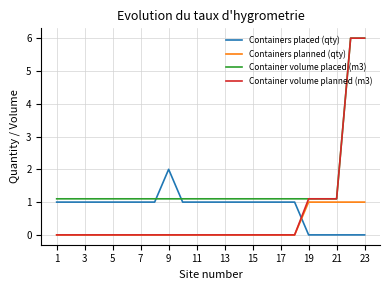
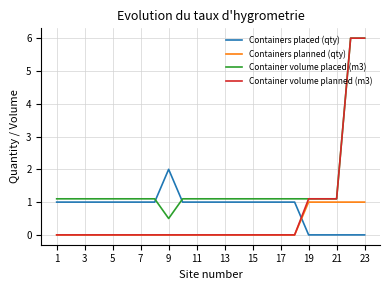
  {
    "Containers placed (qty)": {
      "1": 1.0,
      "3": 1.0,
      "5": 1.0,
      "7": 1.0,
      "9": 2.0,
      "11": 1.0,
      "13": 1.0,
      "15": 1.0,
      "17": 1.0,
      "19": 0.0,
      "21": 0.0,
      "23": 0.0
    },
    "Containers planned (qty)": {
      "19": 1.0,
      "21": 1.0,
      "23": 1.0
    },
    "Container volume placed (m3)": {
      "1": 1.1,
      "3": 1.1,
      "5": 1.1,
      "7": 1.1,
-     "9": 1.1,
+     "9": 0.5,
      "11": 1.1,
      "13": 1.1,
      "15": 1.1,
      "17": 1.1
    }
  }
